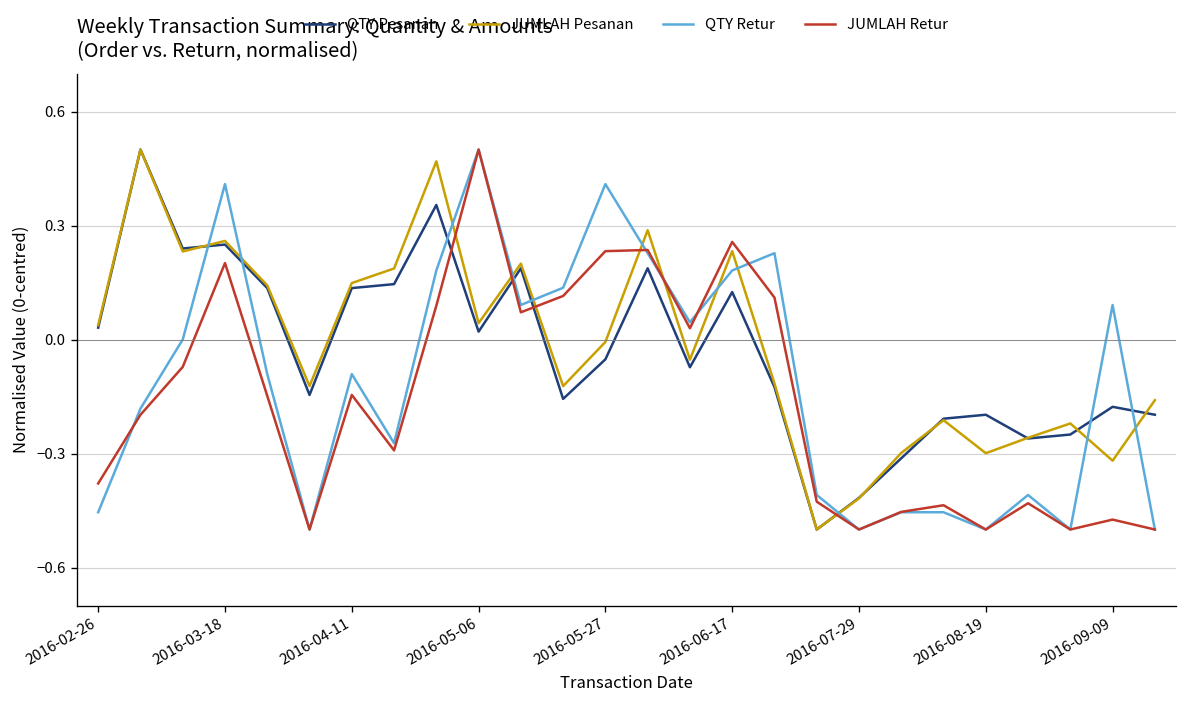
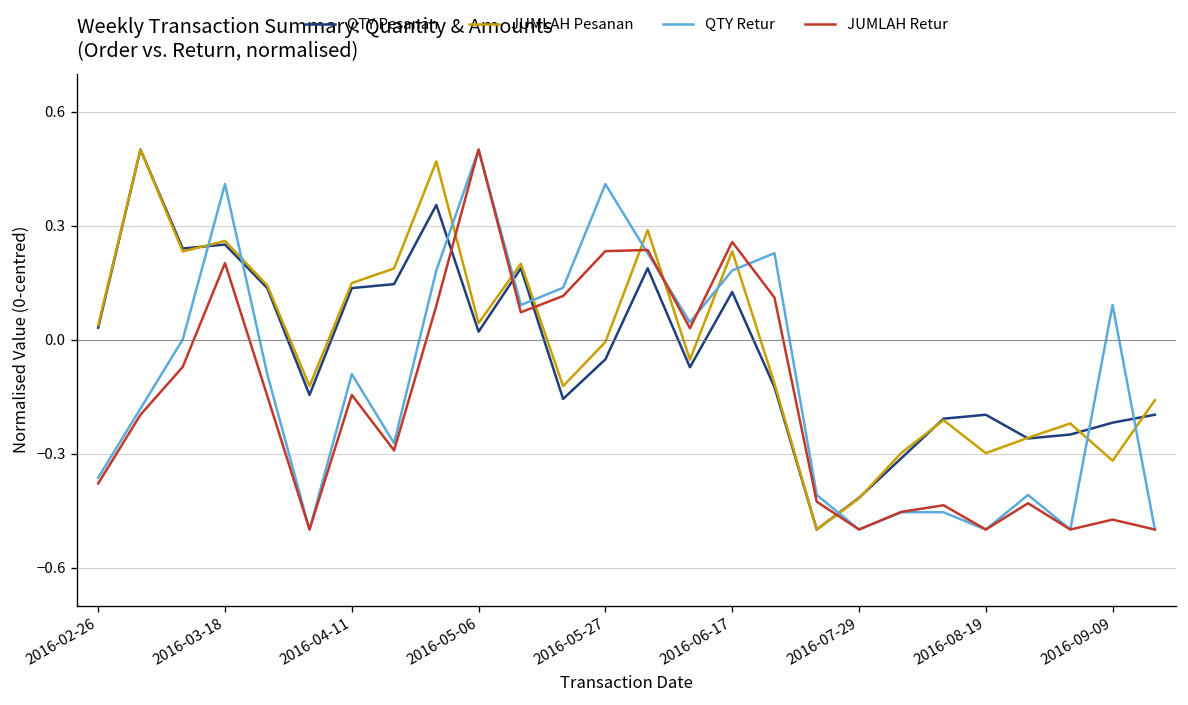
  {
    "QTY Pesanan": {
      "2016-03-18": 0.25,
      "2016-04-11": 0.14,
      "2016-05-06": 0.02,
      "2016-05-27": -0.05,
      "2016-06-17": 0.13,
      "2016-08-19": -0.20,
-     "2016-09-09": -0.18
+     "2016-09-09": -0.22
    },
    "JUMLAH Pesanan": {
      "2016-03-18": 0.26,
      "2016-04-11": 0.15,
      "2016-05-06": 0.04,
      "2016-05-27": -0.01,
      "2016-06-17": 0.23,
      "2016-08-19": -0.30,
      "2016-09-09": -0.32
    },
    "QTY Retur": {
-     "2016-02-26": -0.45,
+     "2016-02-26": -0.36,
      "2016-03-18": 0.41,
      "2016-04-11": -0.09,
      "2016-05-27": 0.41,
      "2016-06-17": 0.18,
      "2016-09-09": 0.09
    },
    "JUMLAH Retur": {
      "2016-02-26": -0.38,
      "2016-03-18": 0.20,
      "2016-04-11": -0.15,
      "2016-05-27": 0.23,
      "2016-06-17": 0.26,
      "2016-09-09": -0.47
    }
  }
